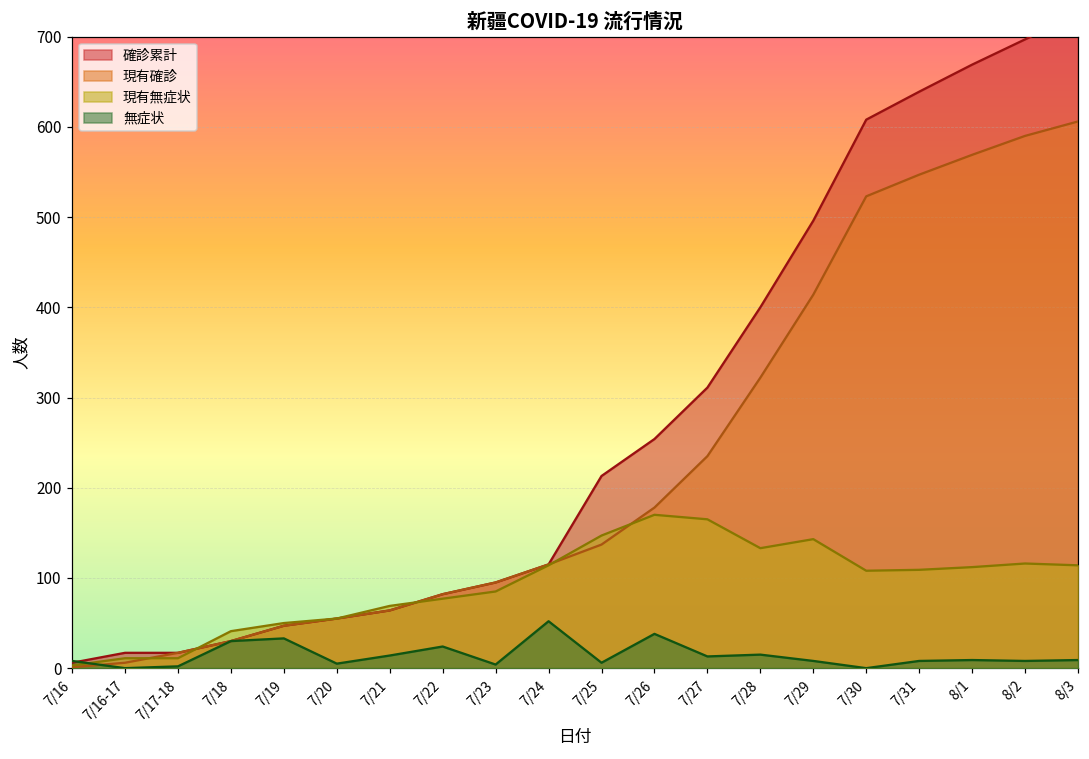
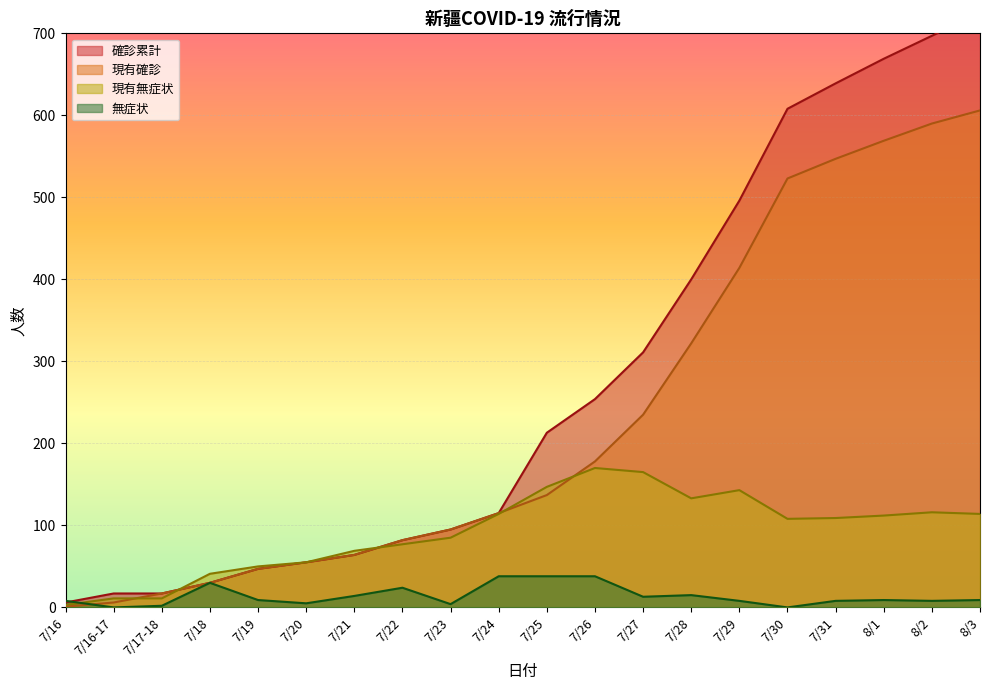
  {
    "無症状": {
      "7/16-17": 0,
      "7/17-18": 0,
-     "7/19": 30,
+     "7/19": 10,
      "7/20": 10,
      "7/21": 10,
      "7/22": 20,
      "7/23": 0,
-     "7/24": 50,
-     "7/25": 10,
+     "7/24": 40,
+     "7/25": 40,
      "7/26": 40,
      "7/27": 10,
      "7/28": 20,
      "7/29": 10,
      "7/30": 0,
      "7/31": 10,
      "8/1": 10,
      "8/2": 10,
      "8/3": 10
    }
  }
